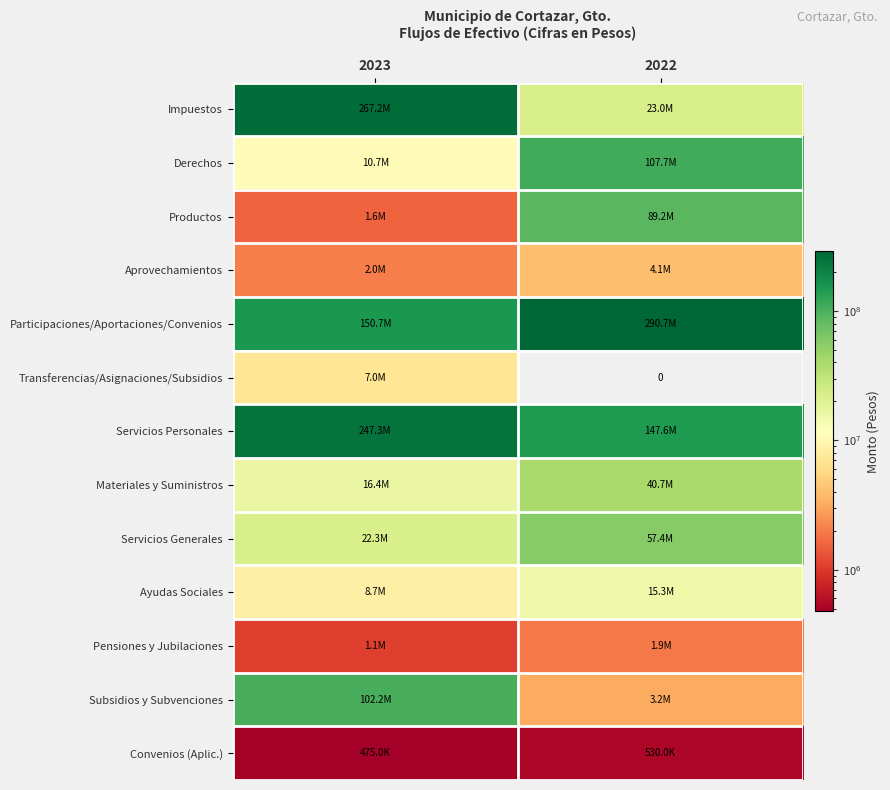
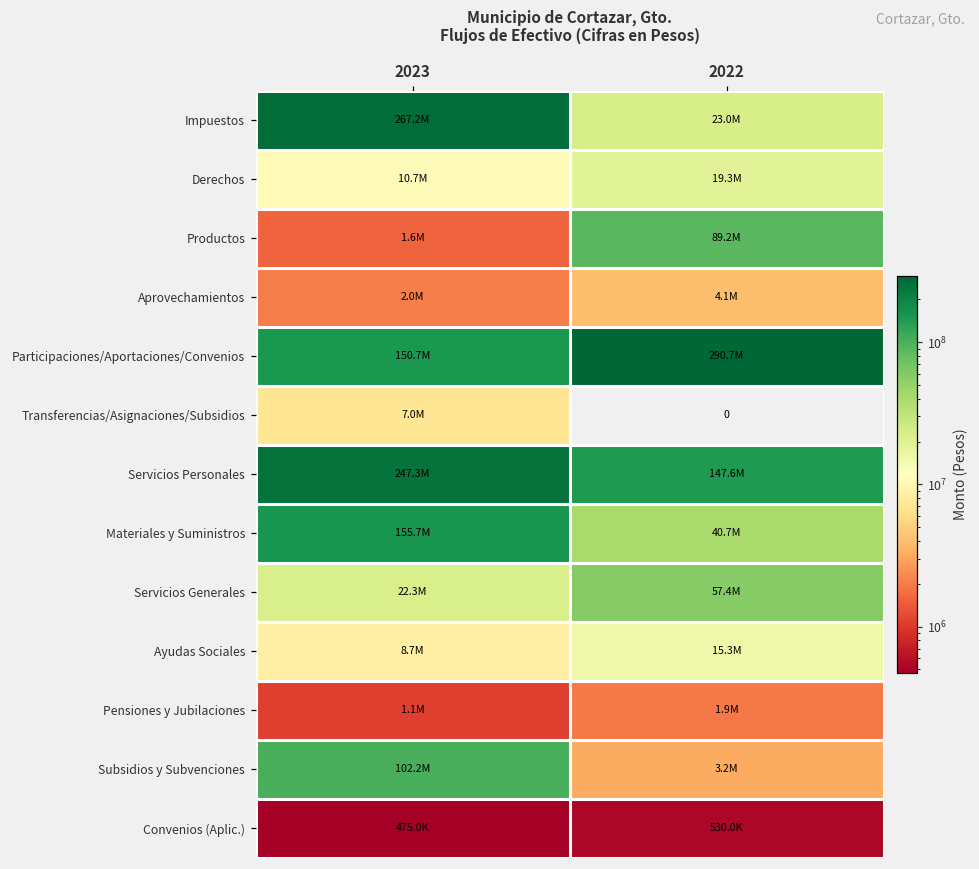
  {
    "Impuestos": {
      "2023": "267.2M",
      "2022": "23.0M"
    },
    "Derechos": {
      "2023": "10.7M",
-     "2022": "107.7M"
+     "2022": "19.3M"
    },
    "Productos": {
      "2023": "1.6M",
      "2022": "89.2M"
    },
    "Aprovechamientos": {
      "2023": "2.0M",
      "2022": "4.1M"
    },
    "Participaciones/Aportaciones/Convenios": {
      "2023": "150.7M",
      "2022": "290.7M"
    },
    "Transferencias/Asignaciones/Subsidios": {
      "2023": "7.0M",
      "2022": "0"
    },
    "Servicios Personales": {
      "2023": "247.3M",
      "2022": "147.6M"
    },
    "Materiales y Suministros": {
-     "2023": "16.4M",
+     "2023": "155.7M",
      "2022": "40.7M"
    },
    "Servicios Generales": {
      "2023": "22.3M",
      "2022": "57.4M"
    },
    "Ayudas Sociales": {
      "2023": "8.7M",
      "2022": "15.3M"
    },
    "Pensiones y Jubilaciones": {
      "2023": "1.1M",
      "2022": "1.9M"
    },
    "Subsidios y Subvenciones": {
      "2023": "102.2M",
      "2022": "3.2M"
    },
    "Convenios (Aplic.)": {
      "2023": "475.0K",
      "2022": "530.0K"
    }
  }
